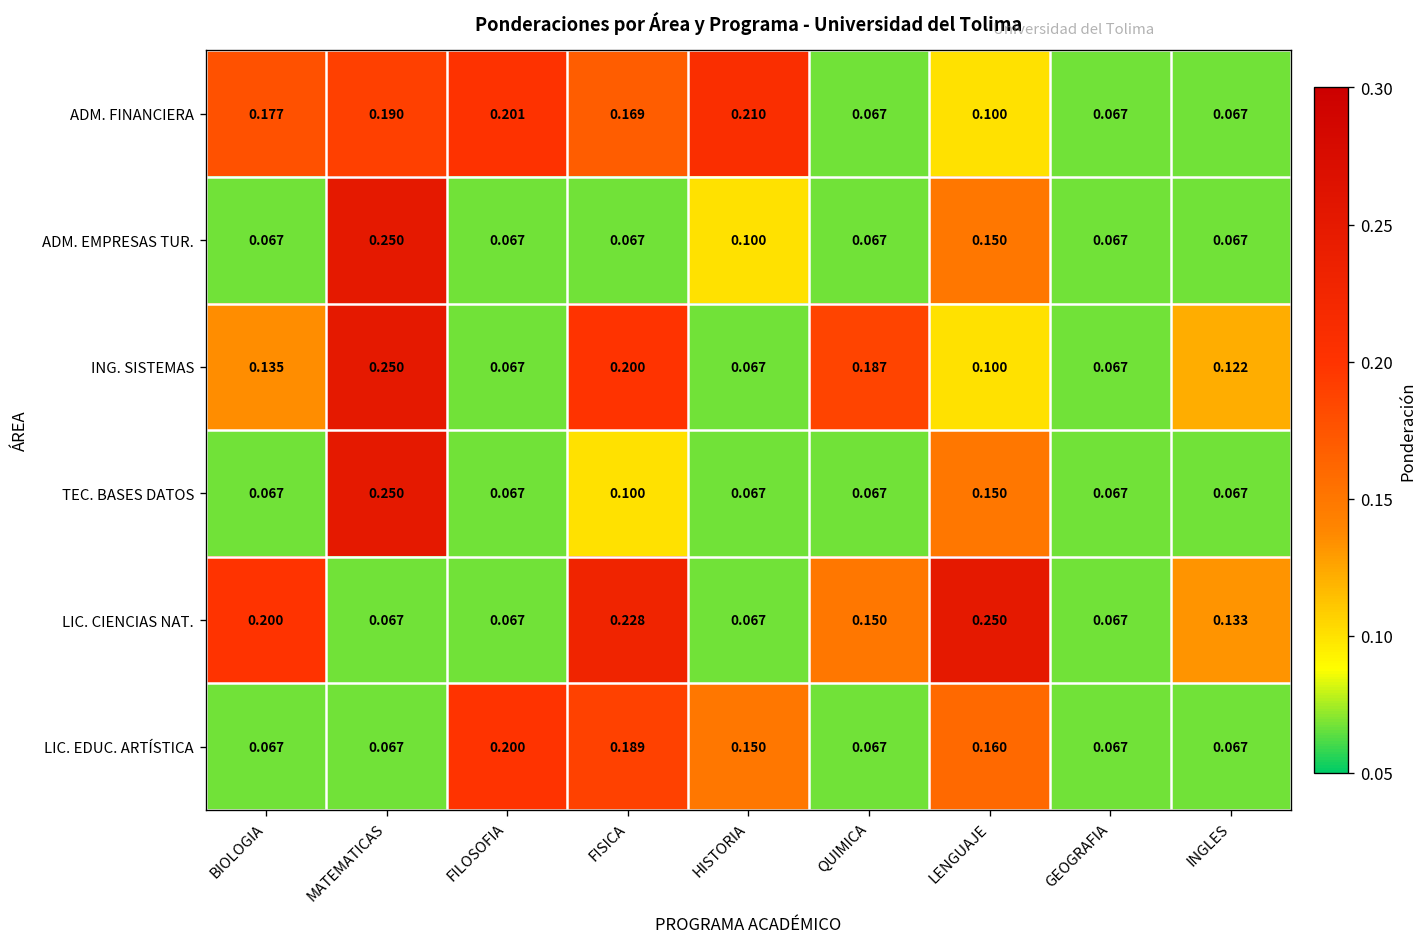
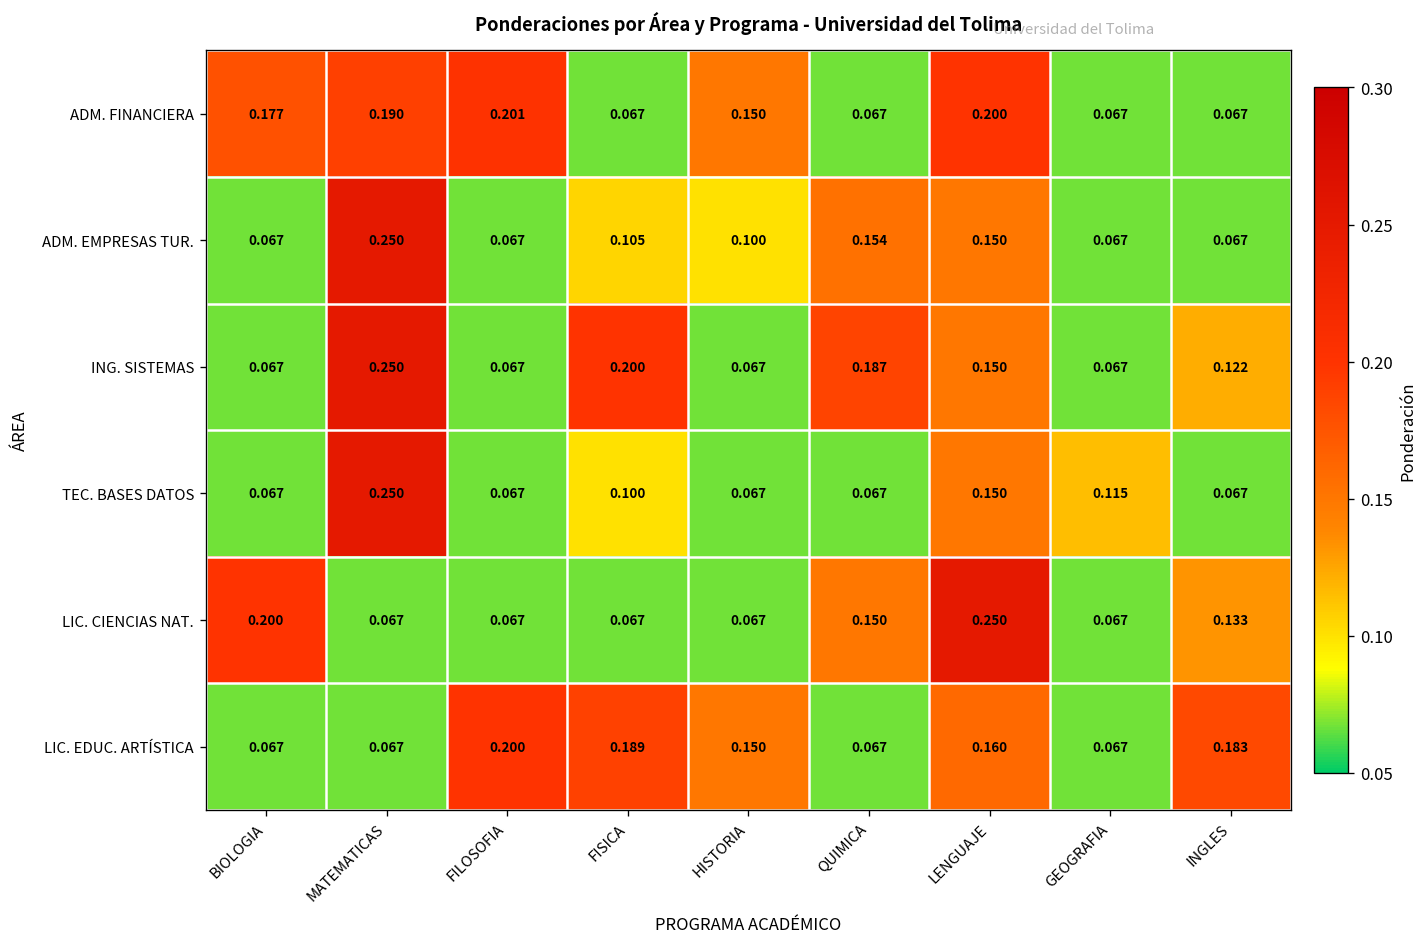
  {
    "ADM. FINANCIERA": {
      "BIOLOGIA": 0.177,
      "MATEMATICAS": 0.190,
      "FILOSOFIA": 0.201,
-     "FISICA": 0.169,
-     "HISTORIA": 0.210,
+     "FISICA": 0.067,
+     "HISTORIA": 0.150,
      "QUIMICA": 0.067,
-     "LENGUAJE": 0.100,
+     "LENGUAJE": 0.200,
      "GEOGRAFIA": 0.067,
      "INGLES": 0.067
    },
    "ADM. EMPRESAS TUR.": {
      "BIOLOGIA": 0.067,
      "MATEMATICAS": 0.250,
      "FILOSOFIA": 0.067,
-     "FISICA": 0.067,
+     "FISICA": 0.105,
      "HISTORIA": 0.100,
-     "QUIMICA": 0.067,
+     "QUIMICA": 0.154,
      "LENGUAJE": 0.150,
      "GEOGRAFIA": 0.067,
      "INGLES": 0.067
    },
    "ING. SISTEMAS": {
-     "BIOLOGIA": 0.135,
+     "BIOLOGIA": 0.067,
      "MATEMATICAS": 0.250,
      "FILOSOFIA": 0.067,
      "FISICA": 0.200,
      "HISTORIA": 0.067,
      "QUIMICA": 0.187,
-     "LENGUAJE": 0.100,
+     "LENGUAJE": 0.150,
      "GEOGRAFIA": 0.067,
      "INGLES": 0.122
    },
    "TEC. BASES DATOS": {
      "BIOLOGIA": 0.067,
      "MATEMATICAS": 0.250,
      "FILOSOFIA": 0.067,
      "FISICA": 0.100,
      "HISTORIA": 0.067,
      "QUIMICA": 0.067,
      "LENGUAJE": 0.150,
-     "GEOGRAFIA": 0.067,
+     "GEOGRAFIA": 0.115,
      "INGLES": 0.067
    },
    "LIC. CIENCIAS NAT.": {
      "BIOLOGIA": 0.200,
      "MATEMATICAS": 0.067,
      "FILOSOFIA": 0.067,
-     "FISICA": 0.228,
+     "FISICA": 0.067,
      "HISTORIA": 0.067,
      "QUIMICA": 0.150,
      "LENGUAJE": 0.250,
      "GEOGRAFIA": 0.067,
      "INGLES": 0.133
    },
    "LIC. EDUC. ARTÍSTICA": {
      "BIOLOGIA": 0.067,
      "MATEMATICAS": 0.067,
      "FILOSOFIA": 0.200,
      "FISICA": 0.189,
      "HISTORIA": 0.150,
      "QUIMICA": 0.067,
      "LENGUAJE": 0.160,
      "GEOGRAFIA": 0.067,
-     "INGLES": 0.067
+     "INGLES": 0.183
    }
  }
